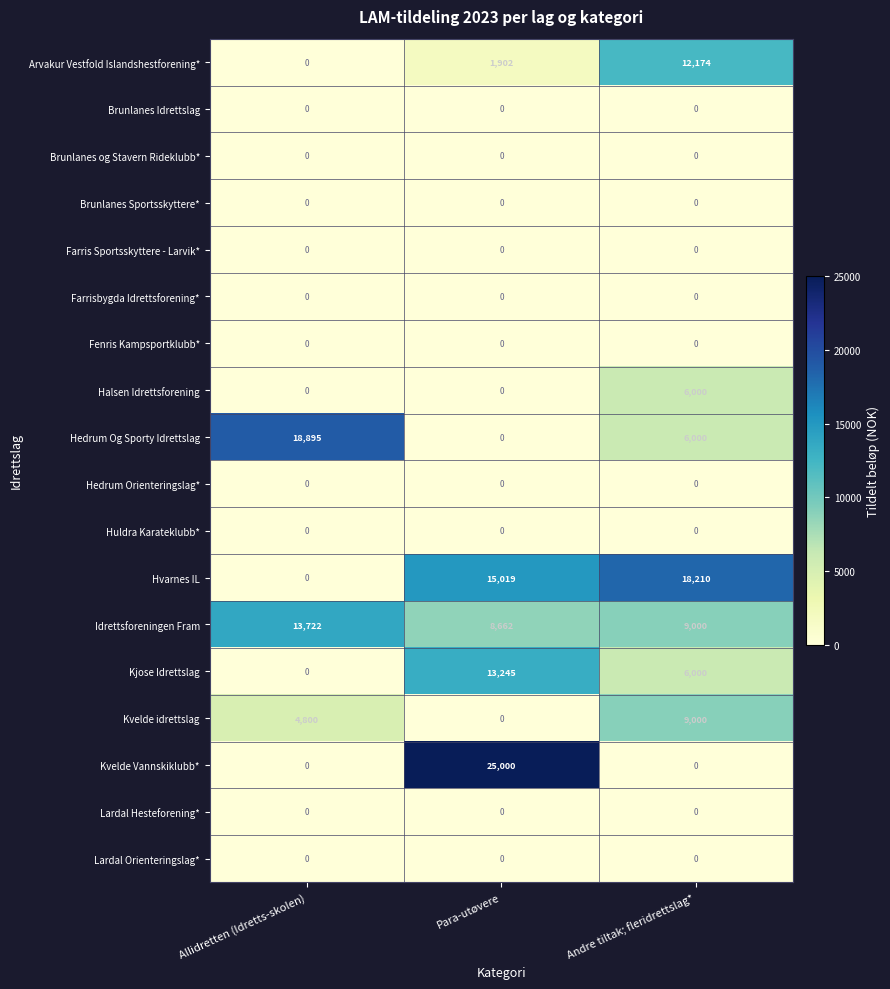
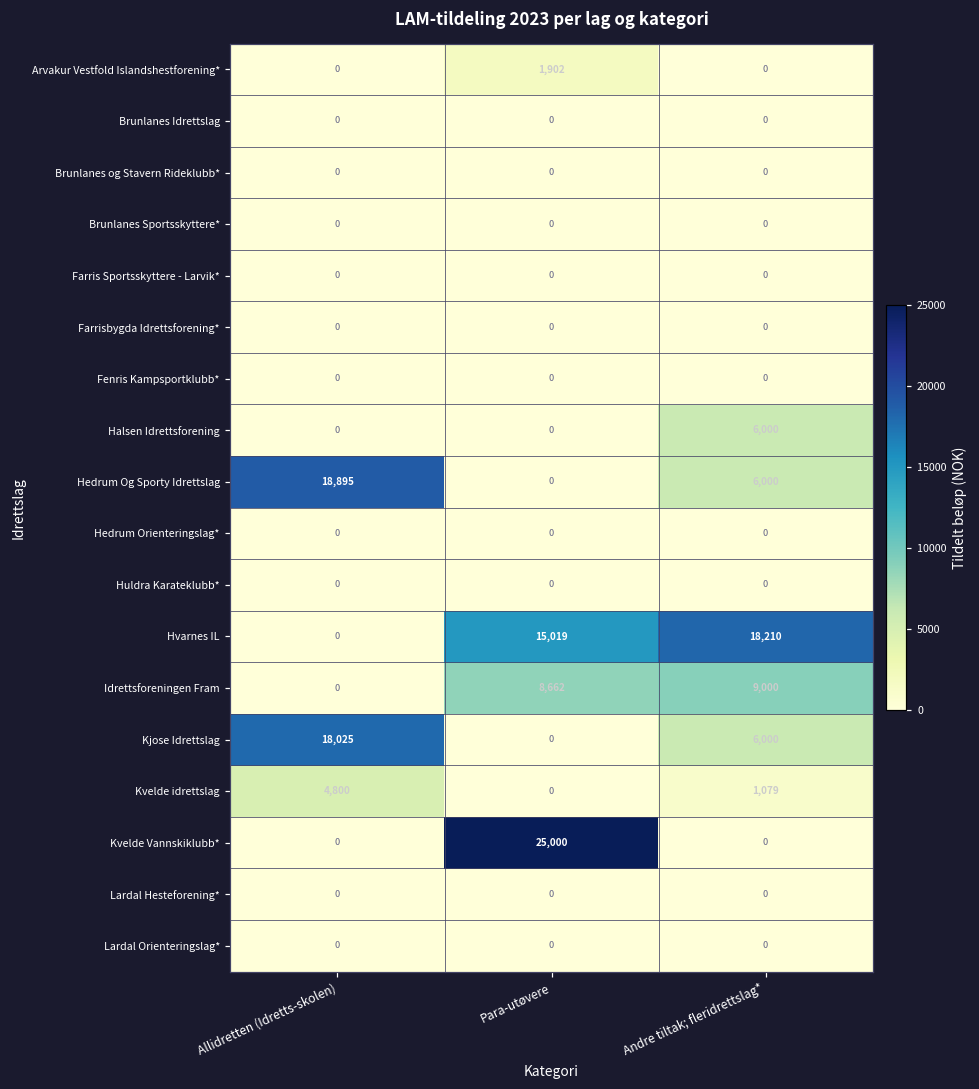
  {
    "Arvakur Vestfold Islandshestforening*": {
      "Allidretten (Idretts-skolen)": "0",
-     "Andre tiltak; fleridrettslag*": "12,174"
+     "Andre tiltak; fleridrettslag*": "0"
    },
    "Brunlanes Idrettslag": {
      "Allidretten (Idretts-skolen)": "0",
      "Para-utøvere": "0",
      "Andre tiltak; fleridrettslag*": "0"
    },
    "Brunlanes og Stavern Rideklubb*": {
      "Allidretten (Idretts-skolen)": "0",
      "Para-utøvere": "0",
      "Andre tiltak; fleridrettslag*": "0"
    },
    "Brunlanes Sportsskyttere*": {
      "Allidretten (Idretts-skolen)": "0",
      "Para-utøvere": "0",
      "Andre tiltak; fleridrettslag*": "0"
    },
    "Farris Sportsskyttere - Larvik*": {
      "Allidretten (Idretts-skolen)": "0",
      "Para-utøvere": "0",
      "Andre tiltak; fleridrettslag*": "0"
    },
    "Farrisbygda Idrettsforening*": {
      "Allidretten (Idretts-skolen)": "0",
      "Para-utøvere": "0",
      "Andre tiltak; fleridrettslag*": "0"
    },
    "Fenris Kampsportklubb*": {
      "Allidretten (Idretts-skolen)": "0",
      "Para-utøvere": "0",
      "Andre tiltak; fleridrettslag*": "0"
    },
    "Halsen Idrettsforening": {
      "Allidretten (Idretts-skolen)": "0",
      "Para-utøvere": "0"
    },
    "Hedrum Og Sporty Idrettslag": {
      "Allidretten (Idretts-skolen)": "18,895",
      "Para-utøvere": "0"
    },
    "Hedrum Orienteringslag*": {
      "Allidretten (Idretts-skolen)": "0",
      "Para-utøvere": "0",
      "Andre tiltak; fleridrettslag*": "0"
    },
    "Huldra Karateklubb*": {
      "Allidretten (Idretts-skolen)": "0",
      "Para-utøvere": "0",
      "Andre tiltak; fleridrettslag*": "0"
    },
    "Hvarnes IL": {
      "Allidretten (Idretts-skolen)": "0",
      "Para-utøvere": "15,019",
      "Andre tiltak; fleridrettslag*": "18,210"
    },
    "Idrettsforeningen Fram": {
-     "Allidretten (Idretts-skolen)": "13,722",
+     "Allidretten (Idretts-skolen)": "0",
      "Para-utøvere": "8,662",
      "Andre tiltak; fleridrettslag*": "9,000"
    },
    "Kjose Idrettslag": {
-     "Allidretten (Idretts-skolen)": "0",
-     "Para-utøvere": "13,245"
+     "Allidretten (Idretts-skolen)": "18,025",
+     "Para-utøvere": "0"
    },
    "Kvelde idrettslag": {
      "Para-utøvere": "0",
-     "Andre tiltak; fleridrettslag*": "9,000"
+     "Andre tiltak; fleridrettslag*": "1,079"
    },
    "Kvelde Vannskiklubb*": {
      "Allidretten (Idretts-skolen)": "0",
      "Para-utøvere": "25,000",
      "Andre tiltak; fleridrettslag*": "0"
    },
    "Lardal Hesteforening*": {
      "Allidretten (Idretts-skolen)": "0",
      "Para-utøvere": "0",
      "Andre tiltak; fleridrettslag*": "0"
    },
    "Lardal Orienteringslag*": {
      "Allidretten (Idretts-skolen)": "0",
      "Para-utøvere": "0",
      "Andre tiltak; fleridrettslag*": "0"
    }
  }
